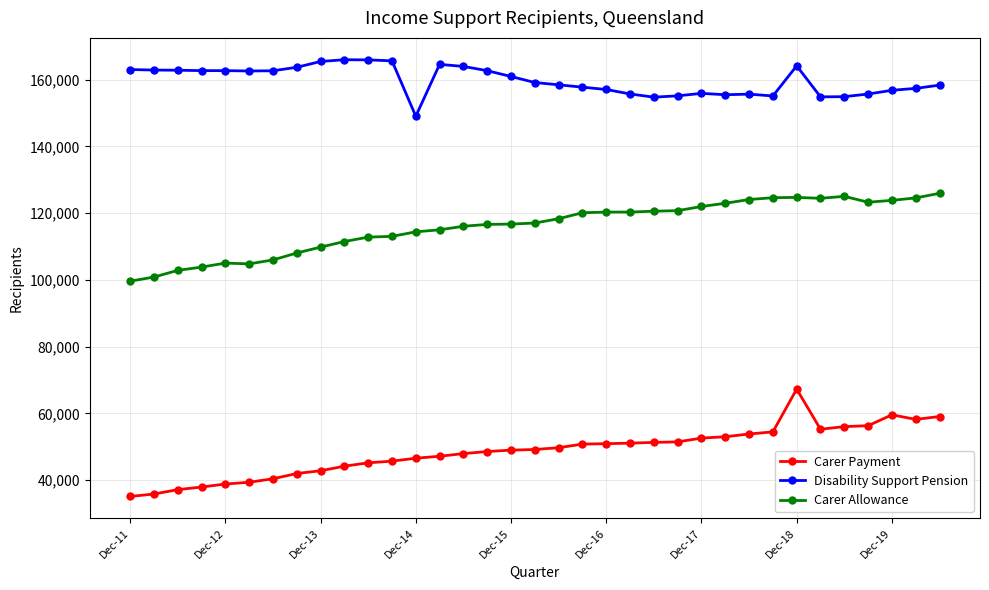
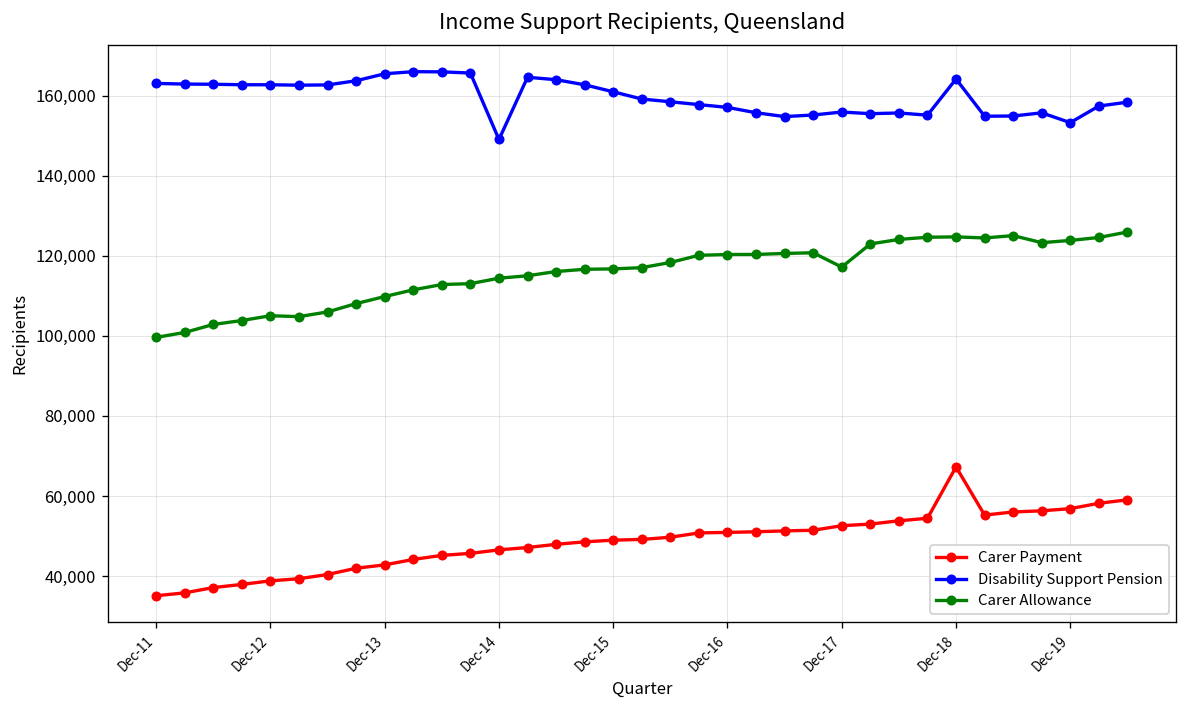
  {
    "Carer Payment": {
      "Dec-11": "35,000",
      "Dec-12": "39,000",
      "Dec-13": "43,000",
      "Dec-14": "47,000",
      "Dec-15": "49,000",
      "Dec-16": "51,000",
      "Dec-17": "53,000",
      "Dec-18": "67,000",
-     "Dec-19": "60,000"
+     "Dec-19": "57,000"
    },
    "Disability Support Pension": {
      "Dec-11": "163,000",
      "Dec-12": "163,000",
      "Dec-13": "165,000",
      "Dec-14": "149,000",
      "Dec-15": "161,000",
      "Dec-16": "157,000",
      "Dec-17": "156,000",
      "Dec-18": "164,000",
-     "Dec-19": "157,000"
+     "Dec-19": "153,000"
    },
    "Carer Allowance": {
      "Dec-11": "100,000",
      "Dec-12": "105,000",
      "Dec-13": "110,000",
      "Dec-14": "114,000",
      "Dec-15": "117,000",
      "Dec-16": "120,000",
-     "Dec-17": "122,000",
+     "Dec-17": "117,000",
      "Dec-18": "125,000",
      "Dec-19": "124,000"
    }
  }
